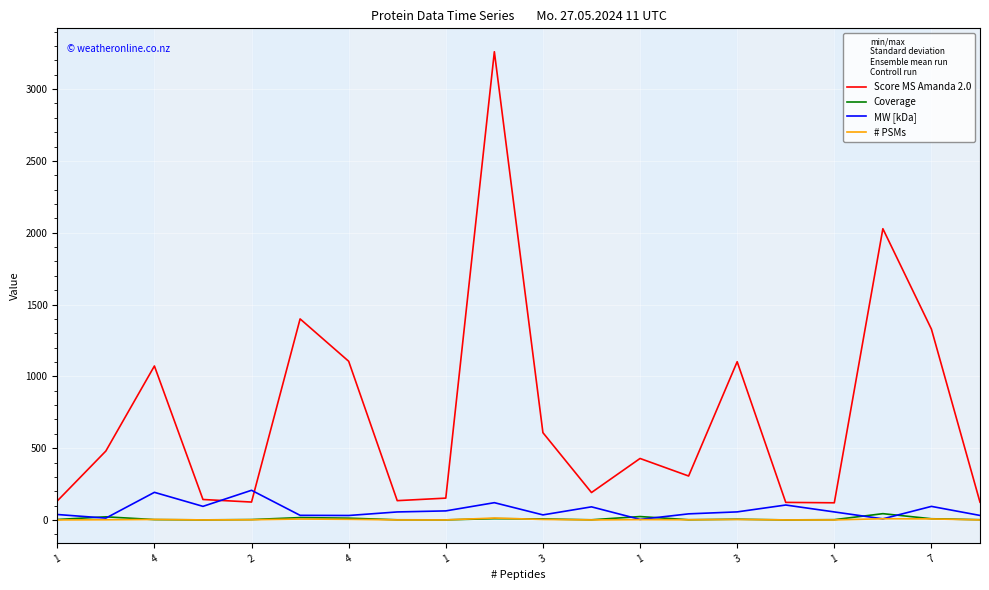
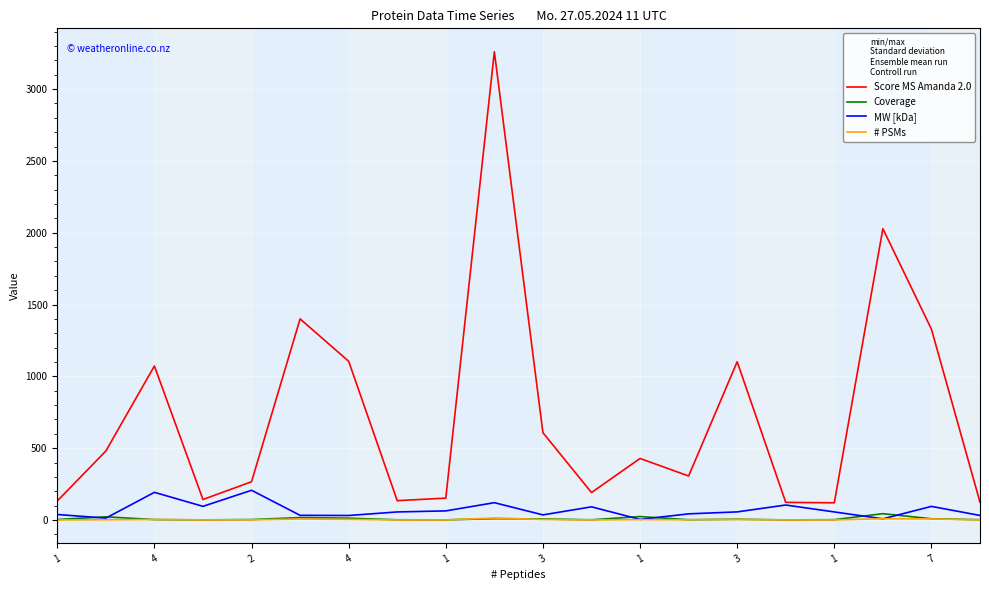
  {
    "Score MS Amanda 2.0": {
-     "2": 130
+     "2": 270
    },
    "MW [kDa]": {
      "2": 210
    }
  }
